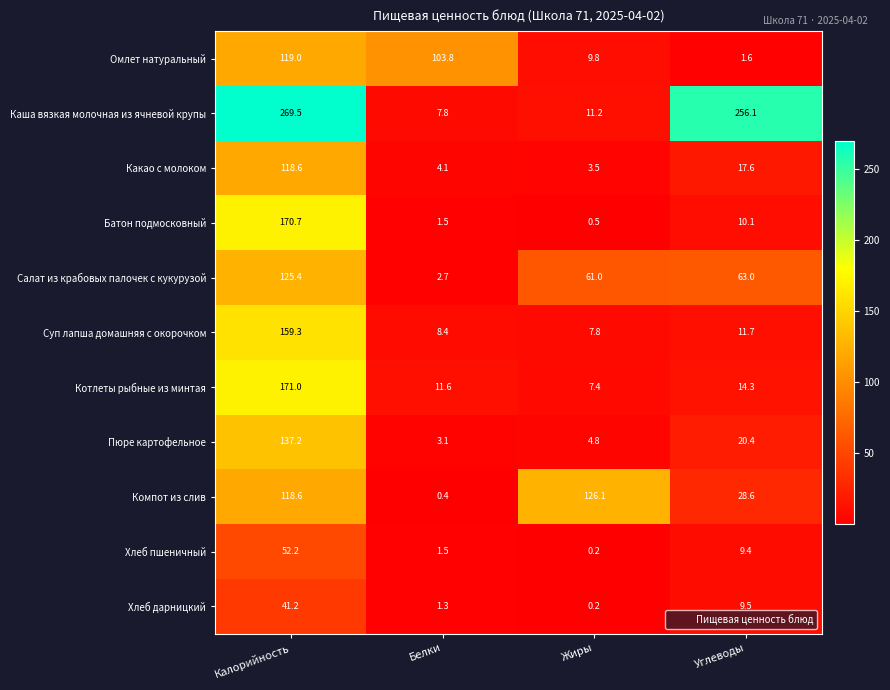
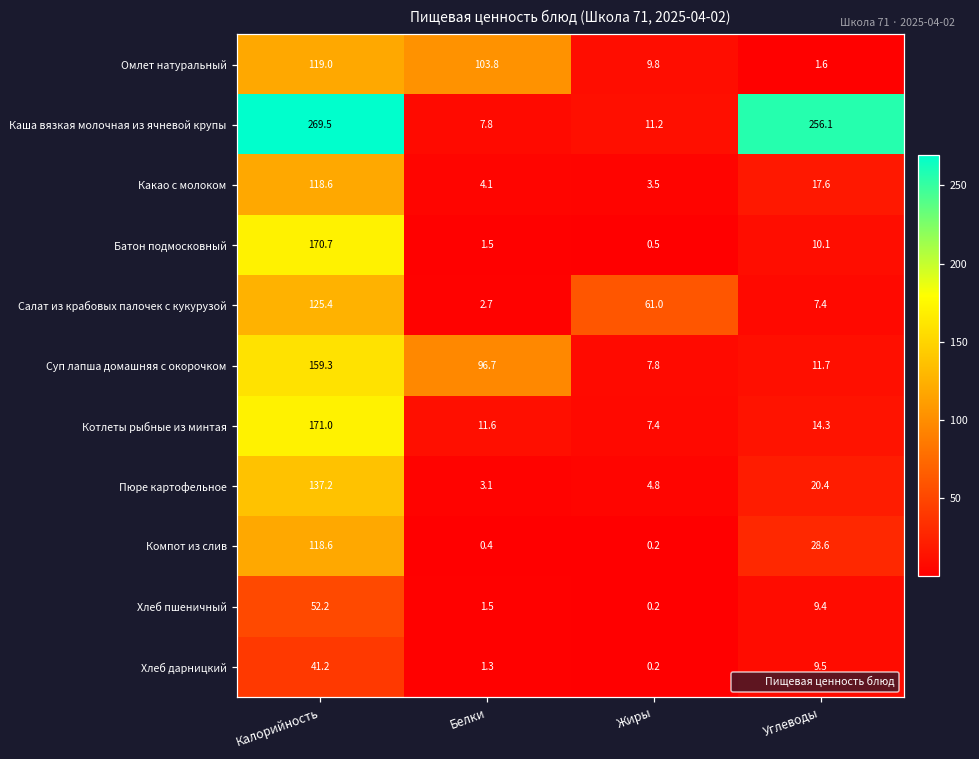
  {
    "Омлет натуральный": {
      "Калорийность": 119.0,
      "Белки": 103.8,
      "Жиры": 9.8,
      "Углеводы": 1.6
    },
    "Каша вязкая молочная из ячневой крупы": {
      "Калорийность": 269.5,
      "Белки": 7.8,
      "Жиры": 11.2,
      "Углеводы": 256.1
    },
    "Какао с молоком": {
      "Калорийность": 118.6,
      "Белки": 4.1,
      "Жиры": 3.5,
      "Углеводы": 17.6
    },
    "Батон подмосковный": {
      "Калорийность": 170.7,
      "Белки": 1.5,
      "Жиры": 0.5,
      "Углеводы": 10.1
    },
    "Салат из крабовых палочек с кукурузой": {
      "Калорийность": 125.4,
      "Белки": 2.7,
      "Жиры": 61.0,
-     "Углеводы": 63.0
+     "Углеводы": 7.4
    },
    "Суп лапша домашняя с окорочком": {
      "Калорийность": 159.3,
-     "Белки": 8.4,
+     "Белки": 96.7,
      "Жиры": 7.8,
      "Углеводы": 11.7
    },
    "Котлеты рыбные из минтая": {
      "Калорийность": 171.0,
      "Белки": 11.6,
      "Жиры": 7.4,
      "Углеводы": 14.3
    },
    "Пюре картофельное": {
      "Калорийность": 137.2,
      "Белки": 3.1,
      "Жиры": 4.8,
      "Углеводы": 20.4
    },
    "Компот из слив": {
      "Калорийность": 118.6,
      "Белки": 0.4,
-     "Жиры": 126.1,
+     "Жиры": 0.2,
      "Углеводы": 28.6
    },
    "Хлеб пшеничный": {
      "Калорийность": 52.2,
      "Белки": 1.5,
      "Жиры": 0.2,
      "Углеводы": 9.4
    },
    "Хлеб дарницкий": {
      "Калорийность": 41.2,
      "Белки": 1.3,
      "Жиры": 0.2
    }
  }
